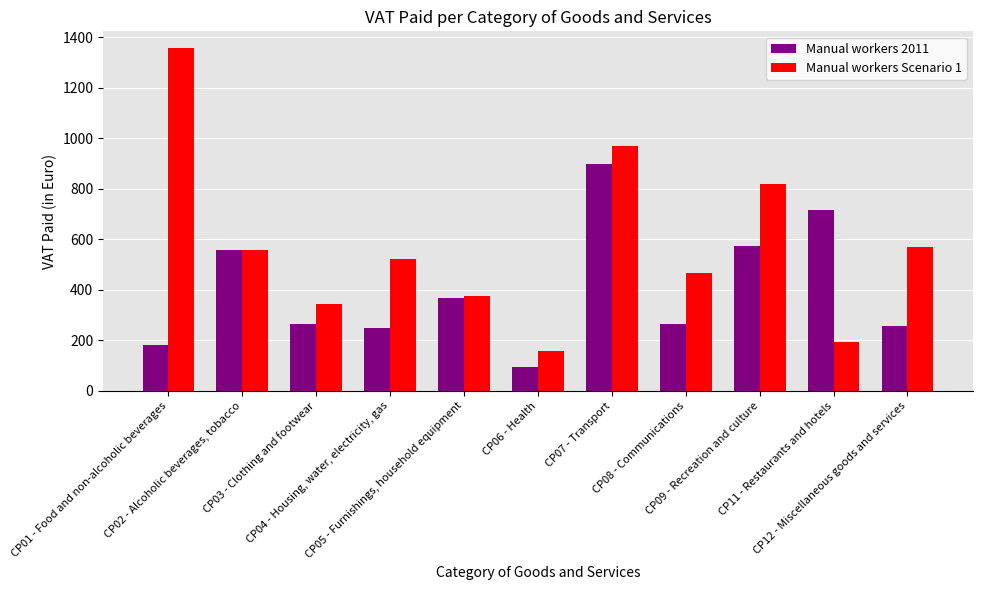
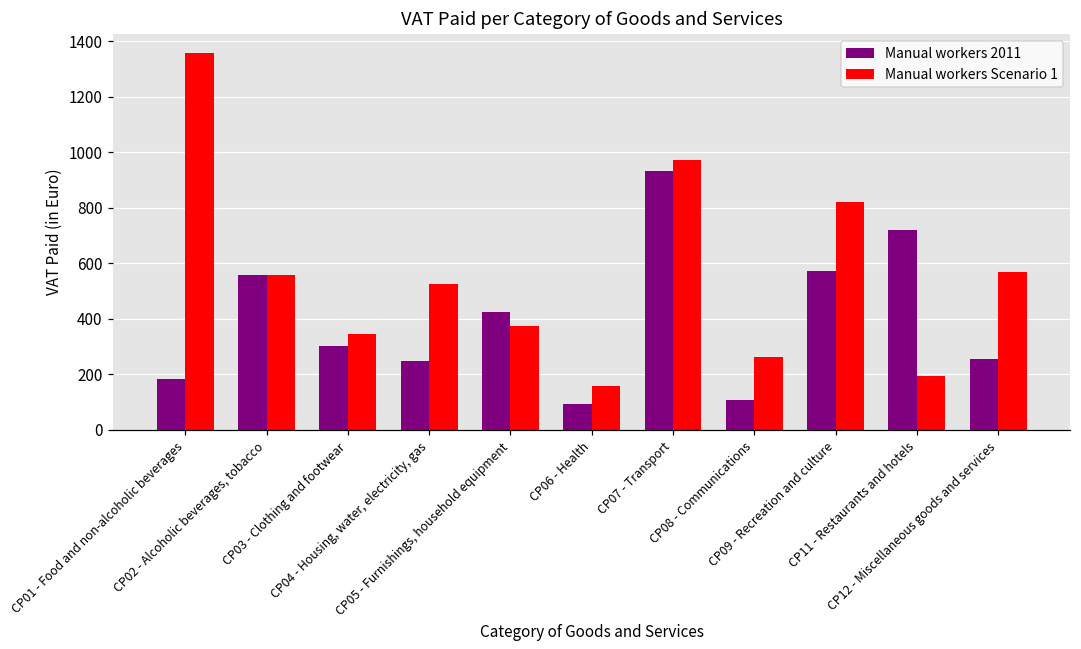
  {
    "Manual workers 2011": {
      "CP01 - Food and non-alcoholic beverages": 180,
      "CP02 - Alcoholic beverages, tobacco": 560,
-     "CP03 - Clothing and footwear": 270,
+     "CP03 - Clothing and footwear": 300,
      "CP04 - Housing, water, electricity, gas": 250,
-     "CP05 - Furnishings, household equipment": 370,
+     "CP05 - Furnishings, household equipment": 420,
      "CP06 - Health": 90,
-     "CP07 - Transport": 900,
-     "CP08 - Communications": 260,
+     "CP07 - Transport": 930,
+     "CP08 - Communications": 110,
      "CP09 - Recreation and culture": 570,
      "CP11 - Restaurants and hotels": 720,
      "CP12 - Miscellaneous goods and services": 260
    },
    "Manual workers Scenario 1": {
      "CP01 - Food and non-alcoholic beverages": 1360,
      "CP02 - Alcoholic beverages, tobacco": 560,
      "CP03 - Clothing and footwear": 340,
      "CP04 - Housing, water, electricity, gas": 520,
      "CP05 - Furnishings, household equipment": 370,
      "CP06 - Health": 160,
      "CP07 - Transport": 970,
-     "CP08 - Communications": 470,
+     "CP08 - Communications": 260,
      "CP09 - Recreation and culture": 820,
      "CP11 - Restaurants and hotels": 190,
      "CP12 - Miscellaneous goods and services": 570
    }
  }
